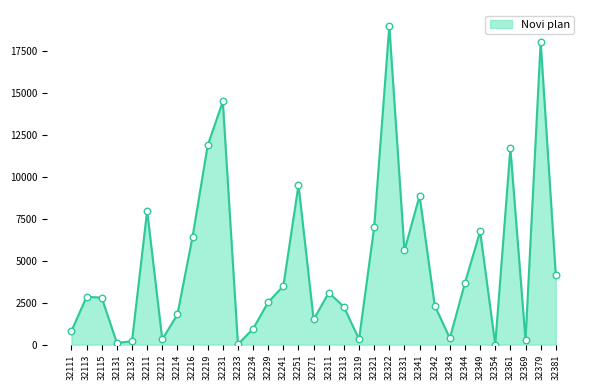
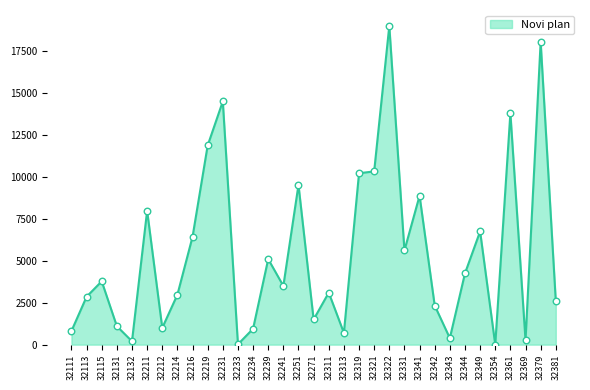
  {
    "32111": 800,
    "32113": 2900,
-   "32115": 2800,
-   "32131": 100,
+   "32115": 3800,
+   "32131": 1100,
    "32132": 200,
    "32211": 8000,
-   "32212": 300,
-   "32214": 1800,
+   "32212": 1000,
+   "32214": 3000,
    "32216": 6400,
    "32219": 11900,
    "32231": 14500,
    "32233": 0,
    "32234": 900,
-   "32239": 2500,
+   "32239": 5100,
    "32241": 3500,
    "32251": 9500,
    "32271": 1500,
    "32311": 3100,
-   "32313": 2300,
-   "32319": 300,
-   "32321": 7000,
+   "32313": 700,
+   "32319": 10200,
+   "32321": 10300,
    "32322": 19000,
    "32331": 5600,
    "32341": 8900,
    "32342": 2300,
    "32343": 400,
-   "32344": 3700,
+   "32344": 4300,
    "32349": 6800,
    "32354": 0,
-   "32361": 11700,
+   "32361": 13800,
    "32369": 300,
    "32379": 18100,
-   "32381": 4100
+   "32381": 2600
  }
